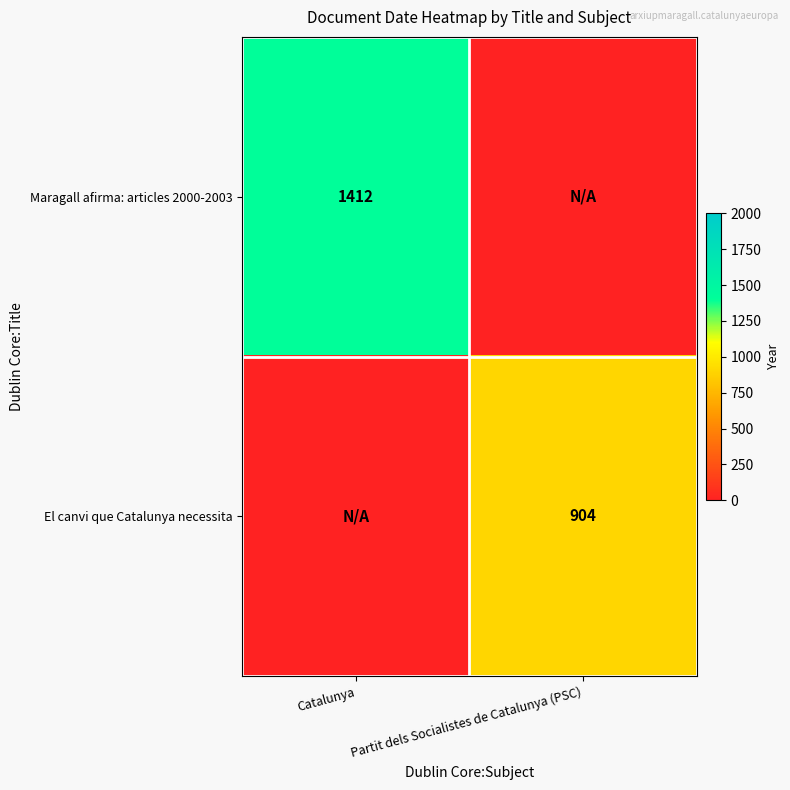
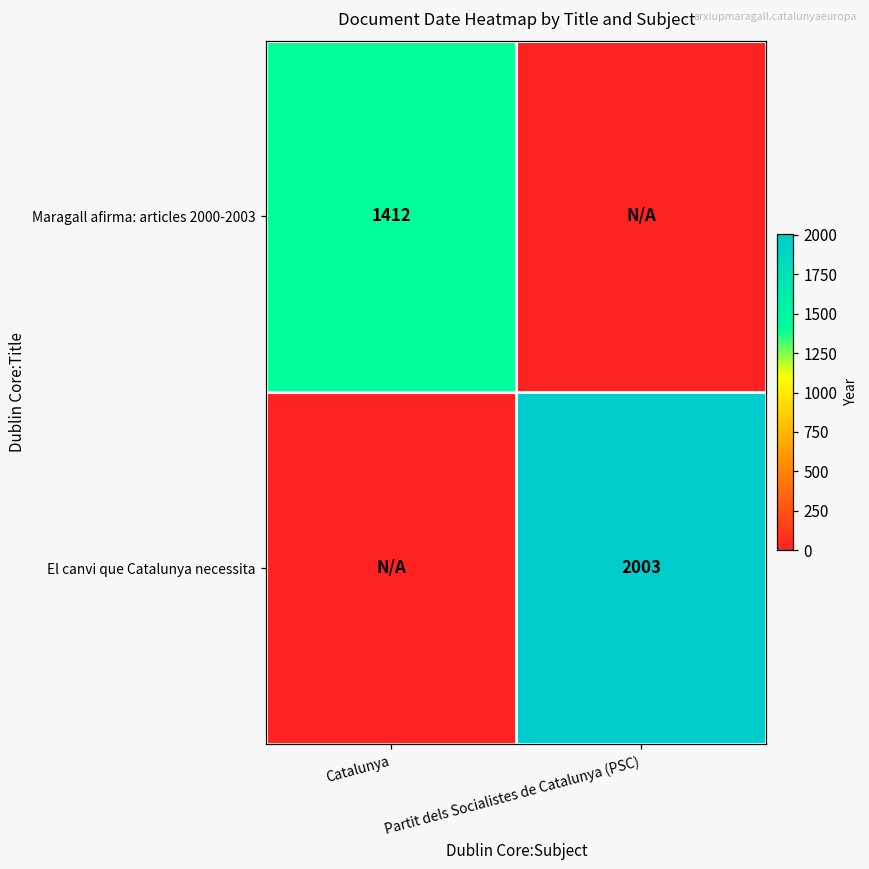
  {
    "Maragall afirma: articles 2000-2003": {
      "Catalunya": 1412
    },
    "El canvi que Catalunya necessita": {
-     "Partit dels Socialistes de Catalunya (PSC)": 904
+     "Partit dels Socialistes de Catalunya (PSC)": 2003
    }
  }
